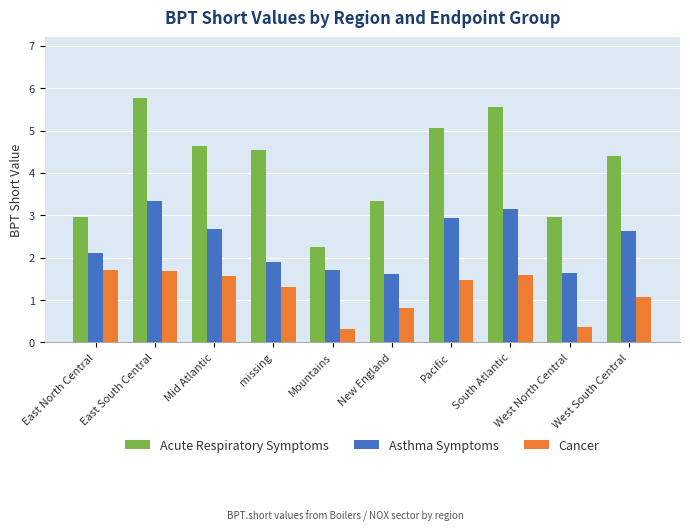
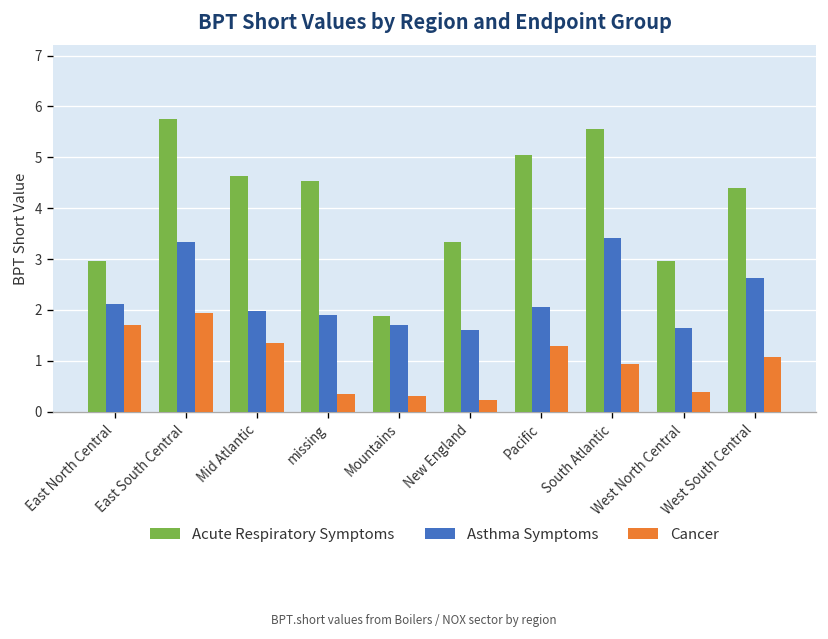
  {
    "Acute Respiratory Symptoms": {
      "East North Central": 3.0,
      "East South Central": 5.8,
      "Mid Atlantic": 4.6,
      "missing": 4.5,
-     "Mountains": 2.3,
+     "Mountains": 1.9,
      "New England": 3.3,
      "Pacific": 5.1,
      "South Atlantic": 5.6,
      "West North Central": 3.0,
      "West South Central": 4.4
    },
    "Asthma Symptoms": {
      "East North Central": 2.1,
      "East South Central": 3.3,
-     "Mid Atlantic": 2.7,
+     "Mid Atlantic": 2.0,
      "missing": 1.9,
      "Mountains": 1.7,
      "New England": 1.6,
-     "Pacific": 2.9,
-     "South Atlantic": 3.2,
+     "Pacific": 2.1,
+     "South Atlantic": 3.4,
      "West North Central": 1.6,
      "West South Central": 2.6
    },
    "Cancer": {
      "East North Central": 1.7,
-     "East South Central": 1.7,
-     "Mid Atlantic": 1.6,
-     "missing": 1.3,
+     "East South Central": 1.9,
+     "Mid Atlantic": 1.4,
+     "missing": 0.4,
      "Mountains": 0.3,
-     "New England": 0.8,
-     "Pacific": 1.5,
-     "South Atlantic": 1.6,
+     "New England": 0.2,
+     "Pacific": 1.3,
+     "South Atlantic": 0.9,
      "West North Central": 0.4,
      "West South Central": 1.1
    }
  }
